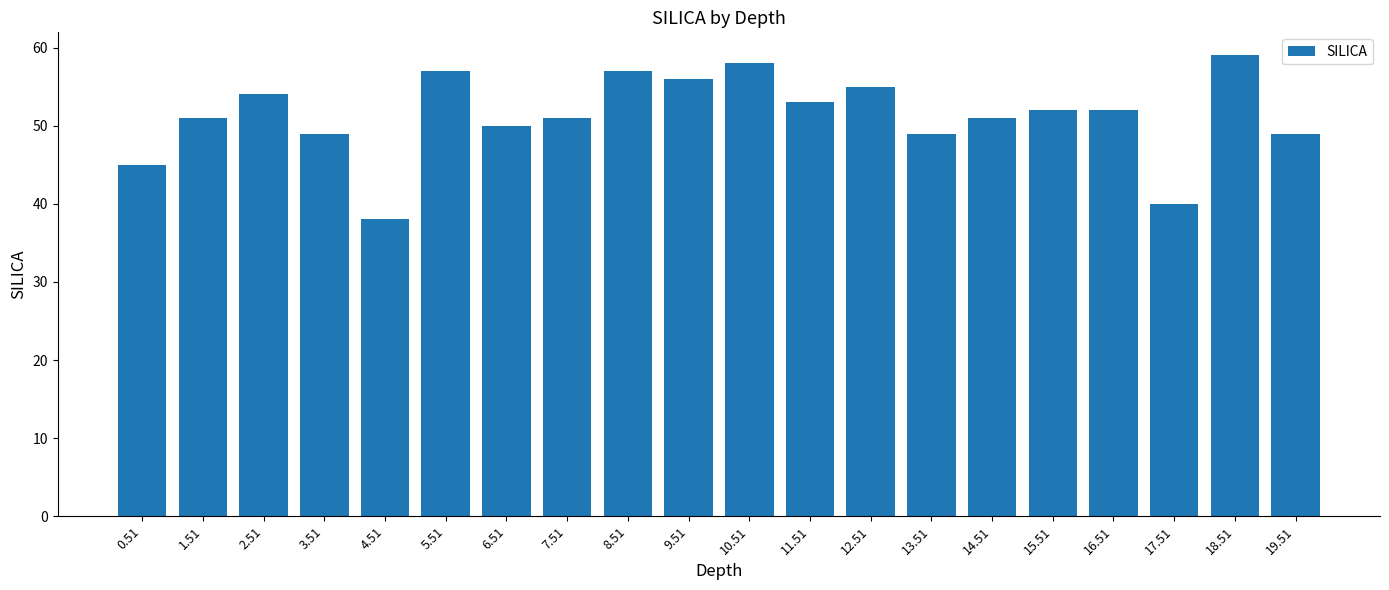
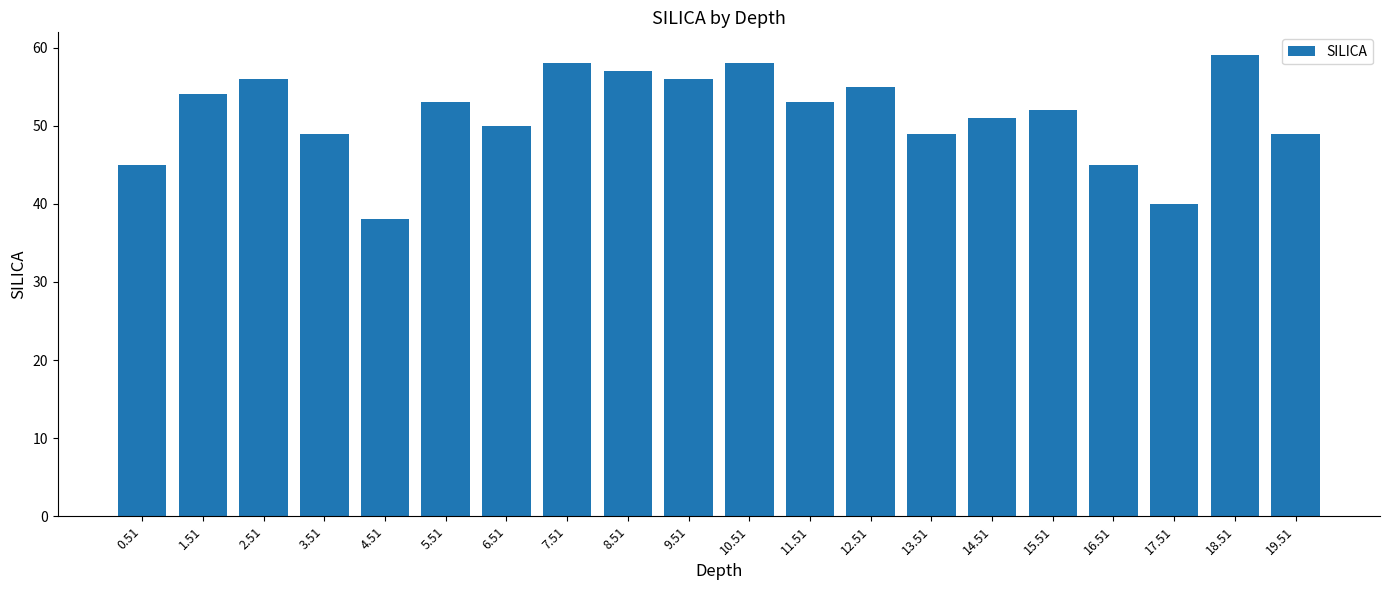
  {
    "0.51": 45,
-   "1.51": 51,
-   "2.51": 54,
+   "1.51": 54,
+   "2.51": 56,
    "3.51": 49,
    "4.51": 38,
-   "5.51": 57,
+   "5.51": 53,
    "6.51": 50,
-   "7.51": 51,
+   "7.51": 58,
    "8.51": 57,
    "9.51": 56,
    "10.51": 58,
    "11.51": 53,
    "12.51": 55,
    "13.51": 49,
    "14.51": 51,
    "15.51": 52,
-   "16.51": 52,
+   "16.51": 45,
    "17.51": 40,
    "18.51": 59,
    "19.51": 49
  }
